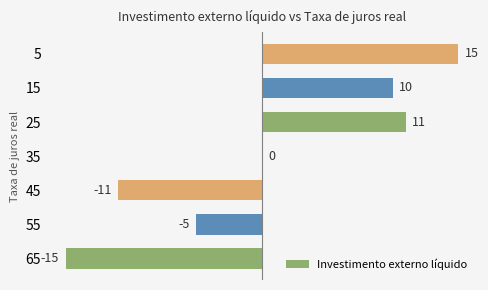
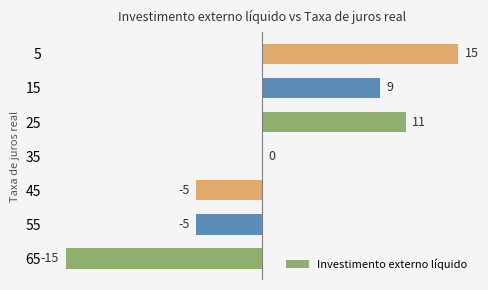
  {
    "5": 15,
-   "15": 10,
+   "15": 9,
    "25": 11,
    "35": 0,
-   "45": -11,
+   "45": -5,
    "55": -5,
    "65": -15
  }
